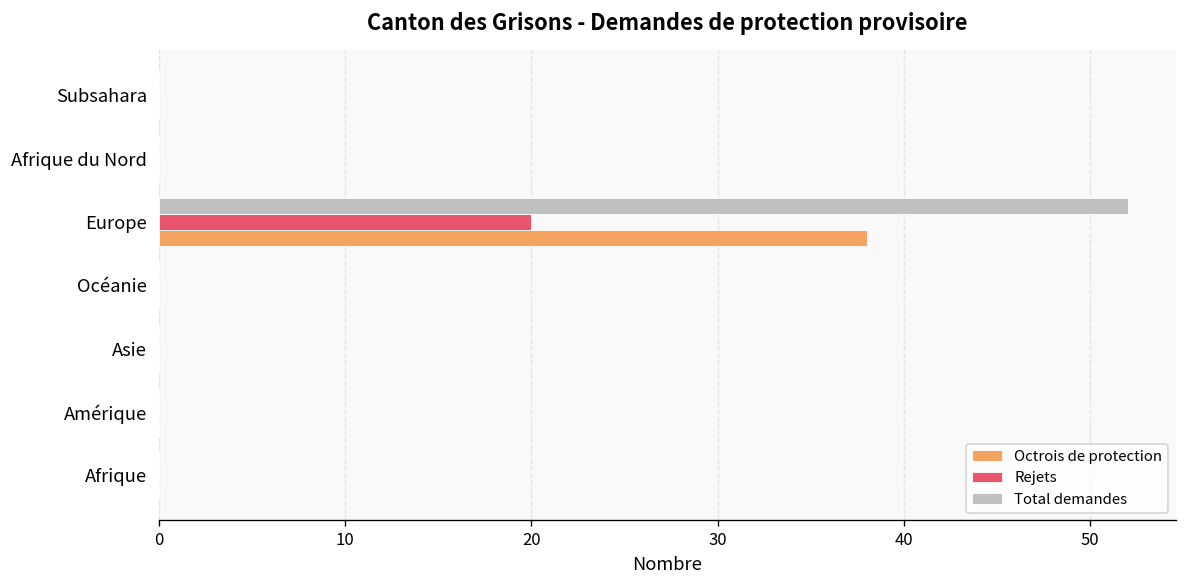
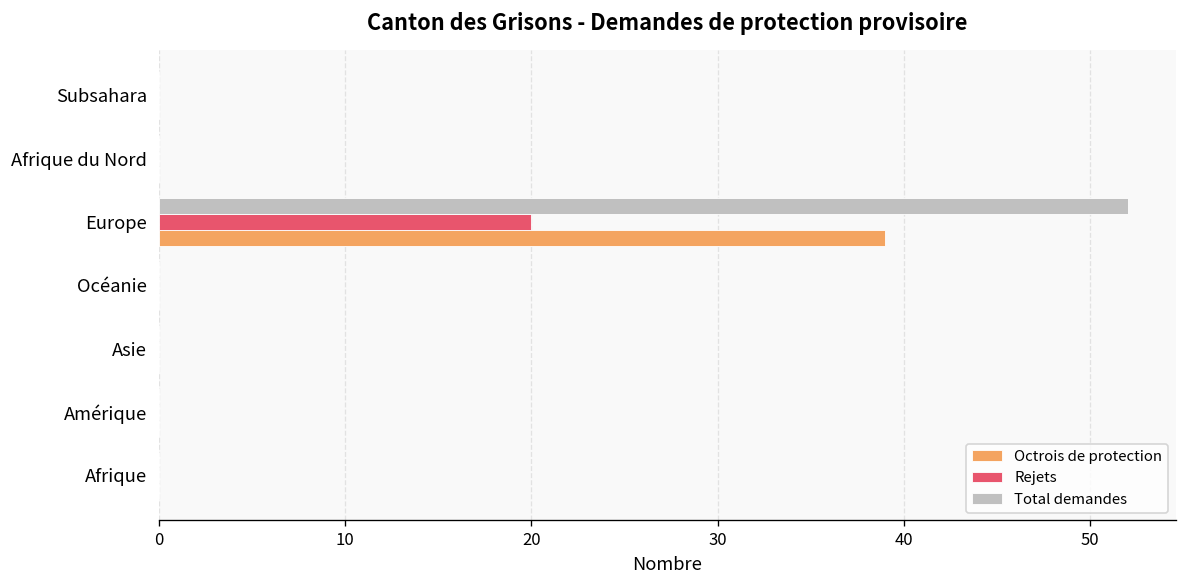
  {
    "Octrois de protection": {
      "Subsahara": 0,
      "Afrique du Nord": 0,
-     "Europe": 38,
+     "Europe": 39,
      "Océanie": 0,
      "Asie": 0,
      "Amérique": 0,
      "Afrique": 0
    },
    "Rejets": {
      "Subsahara": 0,
      "Afrique du Nord": 0,
      "Europe": 20,
      "Océanie": 0,
      "Asie": 0,
      "Amérique": 0,
      "Afrique": 0
    },
    "Total demandes": {
      "Subsahara": 0,
      "Afrique du Nord": 0,
      "Europe": 52,
      "Océanie": 0,
      "Asie": 0,
      "Amérique": 0,
      "Afrique": 0
    }
  }
